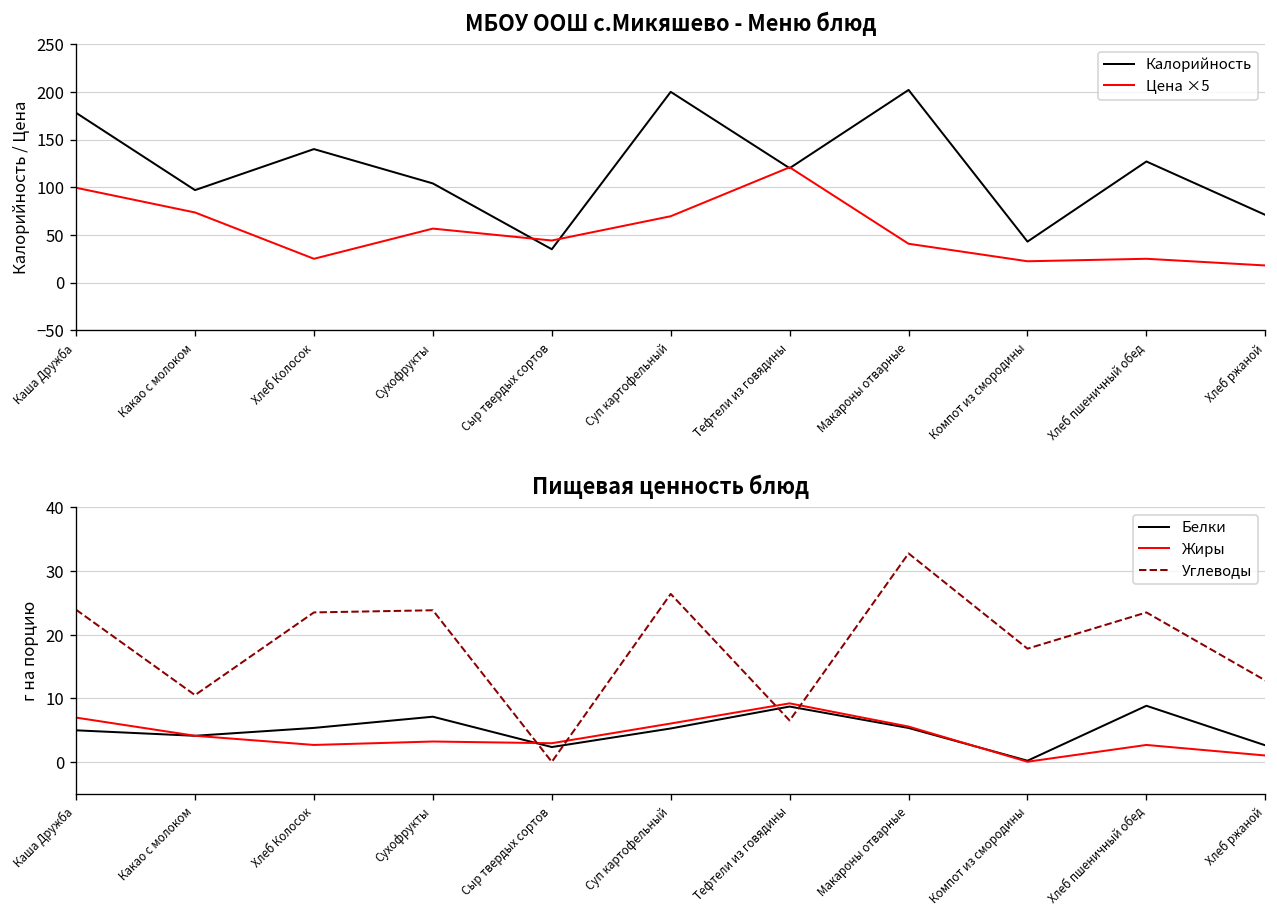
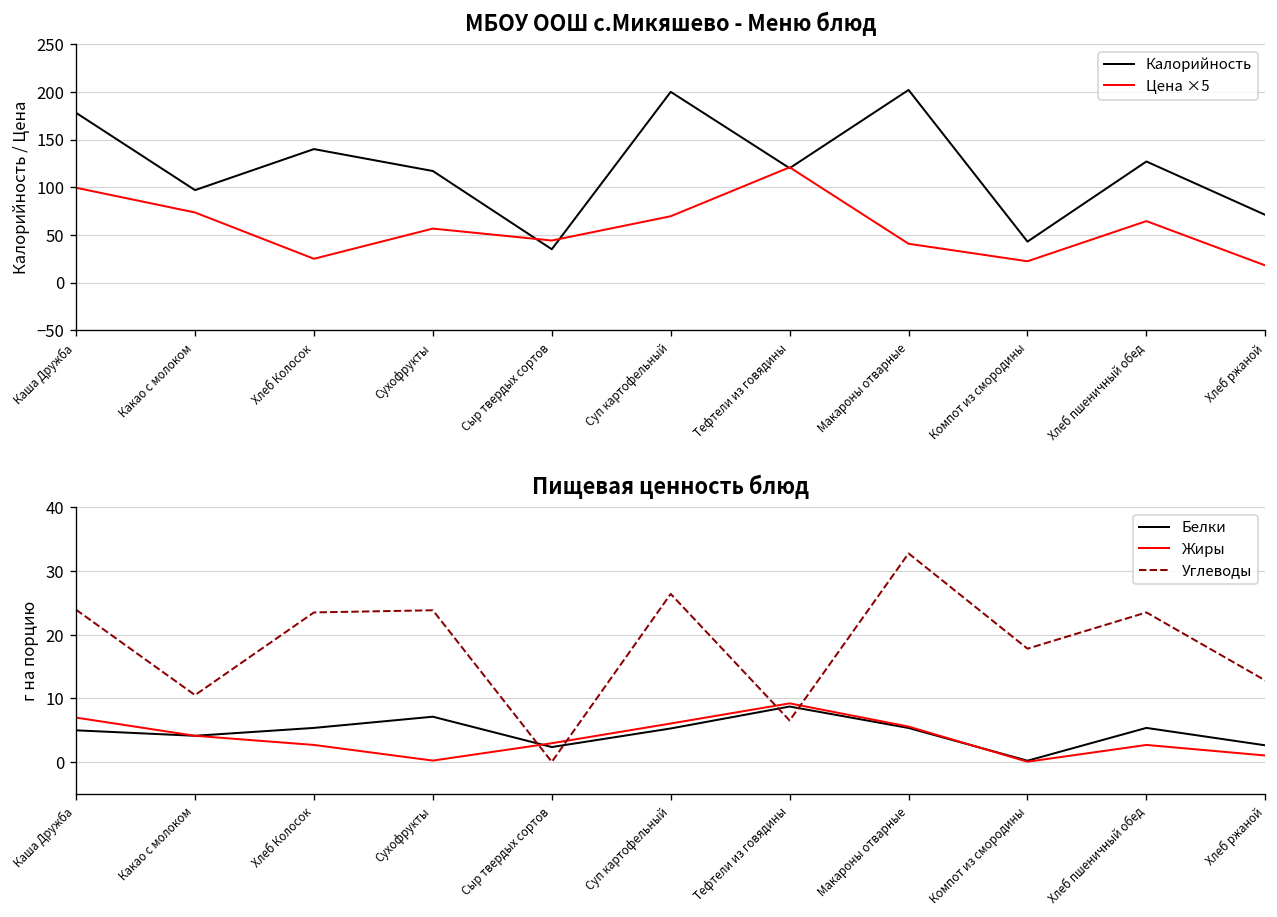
  {
    "МБОУ ООШ с.Микяшево - Меню блюд": {
      "Калорийность": {
        "Каша Дружба": 180,
        "Какао с молоком": 100,
        "Хлеб Колосок": 140,
-       "Сухофрукты": 100,
+       "Сухофрукты": 120,
        "Сыр твердых сортов": 40,
        "Суп картофельный": 200,
        "Макароны отварные": 200,
        "Компот из смородины": 40,
        "Хлеб пшеничный обед": 130,
        "Хлеб ржаной": 70
      },
      "Цена ×5": {
        "Каша Дружба": 100,
        "Какао с молоком": 70,
        "Хлеб Колосок": 30,
        "Сухофрукты": 60,
        "Сыр твердых сортов": 40,
        "Суп картофельный": 70,
        "Макароны отварные": 40,
        "Компот из смородины": 20,
-       "Хлеб пшеничный обед": 30,
+       "Хлеб пшеничный обед": 60,
        "Хлеб ржаной": 20
      }
    },
    "Пищевая ценность блюд": {
      "Белки": {
        "Каша Дружба": 5,
        "Хлеб Колосок": 5,
        "Сухофрукты": 7,
        "Сыр твердых сортов": 2,
        "Суп картофельный": 5,
        "Тефтели из говядины": 9,
-       "Хлеб пшеничный обед": 9,
+       "Хлеб пшеничный обед": 5,
        "Хлеб ржаной": 3
      },
      "Жиры": {
        "Каша Дружба": 7,
        "Хлеб Колосок": 3,
-       "Сухофрукты": 3,
+       "Сухофрукты": 0,
        "Сыр твердых сортов": 3,
        "Суп картофельный": 6,
        "Тефтели из говядины": 9,
        "Хлеб пшеничный обед": 3,
        "Хлеб ржаной": 1
      },
      "Углеводы": {
        "Каша Дружба": 24,
        "Какао с молоком": 11,
        "Хлеб Колосок": 24,
        "Сухофрукты": 24,
        "Сыр твердых сортов": 0,
        "Суп картофельный": 26,
        "Тефтели из говядины": 7,
        "Макароны отварные": 33,
        "Компот из смородины": 18,
        "Хлеб пшеничный обед": 24,
        "Хлеб ржаной": 13
      }
    }
  }
